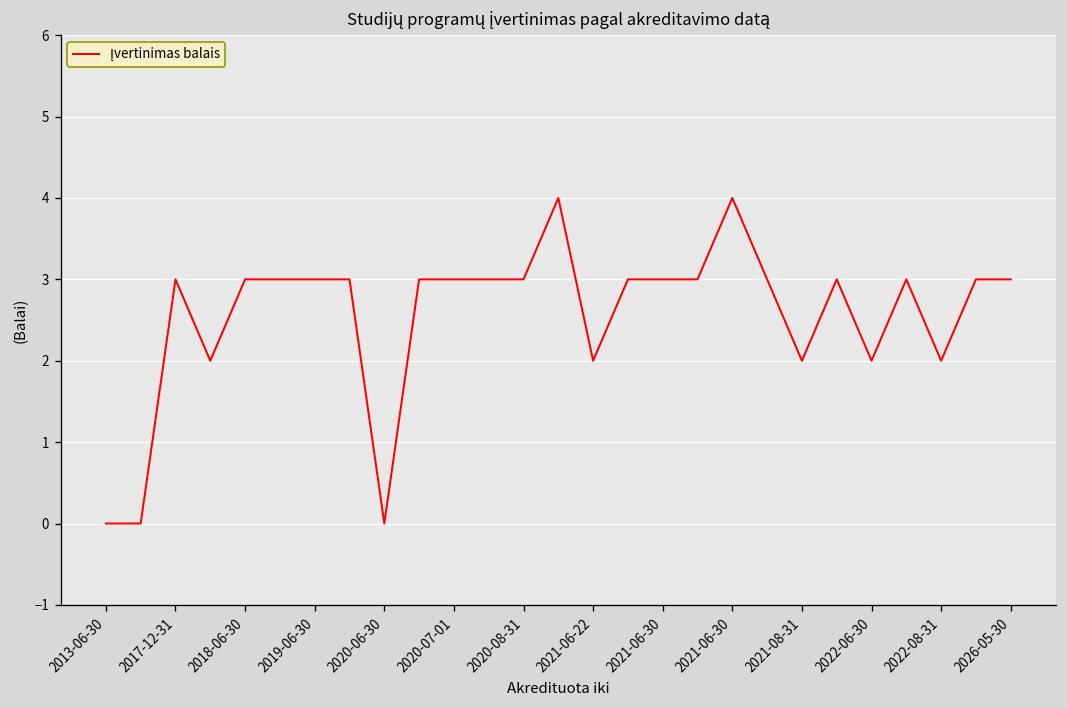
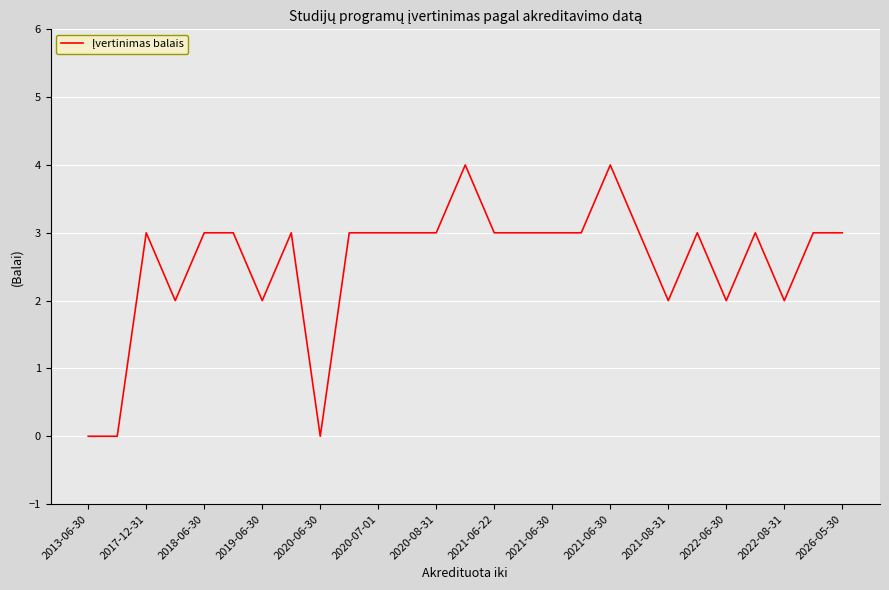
  {
    "2013-06-30": 0,
    "2017-12-31": 3,
-   "2019-06-30": 3,
-   "2021-06-22": 2,
+   "2019-06-30": 2,
+   "2021-06-22": 3,
    "2021-08-31": 2,
    "2026-05-30": 3
  }
